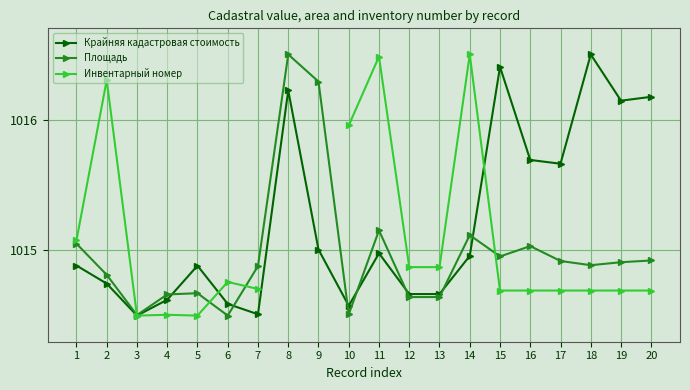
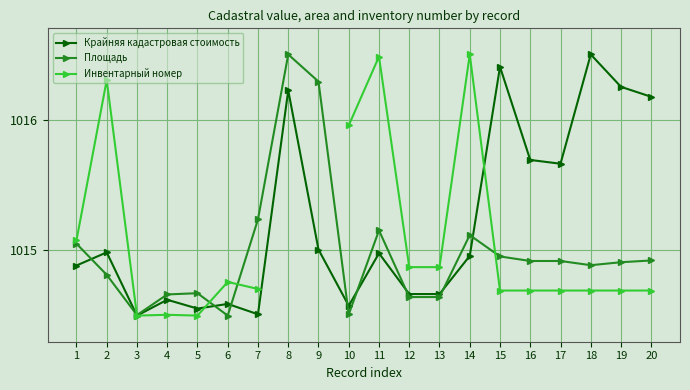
  {
    "Крайняя кадастровая стоимость": {
      "1": 1014.88,
-     "2": 1014.75,
+     "2": 1014.98,
      "4": 1014.62,
-     "5": 1014.88,
+     "5": 1014.55,
      "6": 1014.59,
      "7": 1014.51,
      "8": 1016.23,
      "9": 1015.01,
      "10": 1014.58,
      "11": 1014.98,
      "12": 1014.67,
      "13": 1014.67,
      "14": 1014.96,
      "15": 1016.41,
      "16": 1015.69,
      "17": 1015.66,
      "18": 1016.50,
-     "19": 1016.15,
+     "19": 1016.25,
      "20": 1016.18
    },
    "Площадь": {
      "1": 1015.05,
      "2": 1014.81,
      "4": 1014.66,
      "5": 1014.67,
      "6": 1014.50,
-     "7": 1014.88,
+     "7": 1015.24,
      "8": 1016.50,
      "9": 1016.29,
      "10": 1014.51,
      "11": 1015.15,
      "12": 1014.64,
      "13": 1014.64,
      "14": 1015.12,
      "15": 1014.95,
-     "16": 1015.03,
+     "16": 1014.92,
      "17": 1014.92,
      "18": 1014.89,
      "19": 1014.91,
      "20": 1014.92
    },
    "Инвентарный номер": {
      "1": 1015.08,
      "4": 1014.51,
      "5": 1014.50,
      "6": 1014.76,
      "7": 1014.70,
      "10": 1015.96,
      "11": 1016.48,
      "12": 1014.87,
      "13": 1014.87,
      "14": 1016.50,
      "15": 1014.69,
      "16": 1014.69,
      "17": 1014.69,
      "18": 1014.69,
      "19": 1014.69,
      "20": 1014.69
    }
  }
